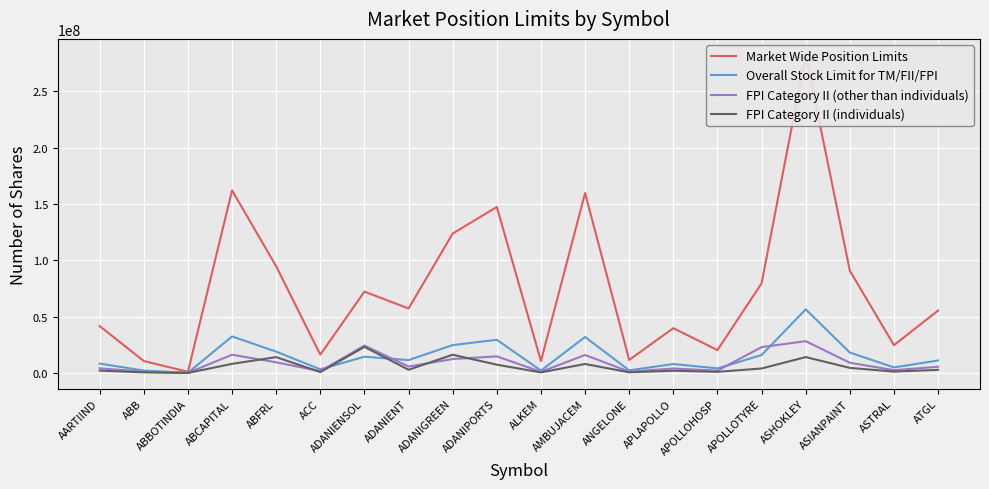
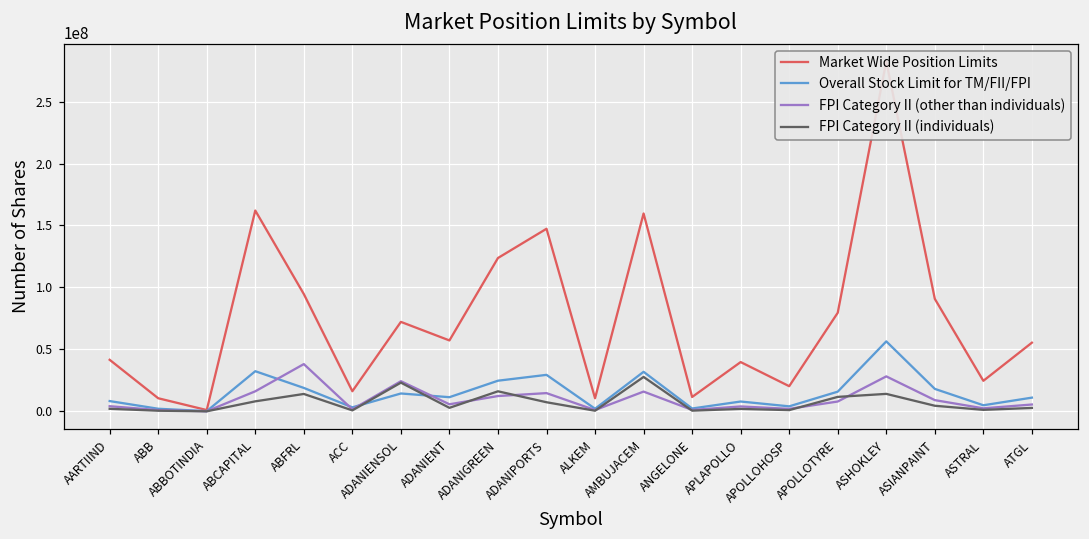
  {
    "Market Wide Position Limits": {
      "AARTIIND": 42000000,
      "ABB": 11000000,
      "ABCAPITAL": 162000000,
      "ABFRL": 95000000,
      "ACC": 16000000,
      "ADANIENSOL": 72000000,
      "ADANIENT": 57000000,
      "ADANIGREEN": 124000000,
      "ADANIPORTS": 147000000,
      "ALKEM": 11000000,
      "AMBUJACEM": 160000000,
      "ANGELONE": 12000000,
      "APLAPOLLO": 40000000,
      "APOLLOHOSP": 20000000,
      "APOLLOTYRE": 80000000,
      "ASIANPAINT": 91000000,
      "ASTRAL": 25000000,
      "ATGL": 55000000
    },
    "Overall Stock Limit for TM/FII/FPI": {
      "AARTIIND": 8000000,
      "ABCAPITAL": 32000000,
      "ABFRL": 19000000,
      "ADANIENSOL": 14000000,
      "ADANIENT": 11000000,
      "ADANIGREEN": 25000000,
      "ADANIPORTS": 29000000,
      "AMBUJACEM": 32000000,
      "APLAPOLLO": 8000000,
      "APOLLOTYRE": 16000000,
      "ASHOKLEY": 56000000,
      "ASIANPAINT": 18000000,
      "ASTRAL": 5000000,
      "ATGL": 11000000
    },
    "FPI Category II (other than individuals)": {
      "ABCAPITAL": 16000000,
-     "ABFRL": 9000000,
+     "ABFRL": 38000000,
      "ADANIENT": 6000000,
      "ADANIGREEN": 12000000,
      "ADANIPORTS": 15000000,
      "AMBUJACEM": 16000000,
-     "APOLLOTYRE": 23000000,
+     "APOLLOTYRE": 8000000,
      "ASHOKLEY": 28000000,
      "ASIANPAINT": 9000000,
      "ATGL": 6000000
    },
    "FPI Category II (individuals)": {
      "ABCAPITAL": 8000000,
      "ABFRL": 14000000,
      "ADANIENT": 3000000,
      "ADANIGREEN": 16000000,
      "ADANIPORTS": 7000000,
-     "AMBUJACEM": 8000000,
-     "APOLLOTYRE": 4000000,
+     "AMBUJACEM": 28000000,
+     "APOLLOTYRE": 12000000,
      "ASHOKLEY": 14000000,
      "ASIANPAINT": 5000000,
      "ATGL": 3000000
    }
  }
